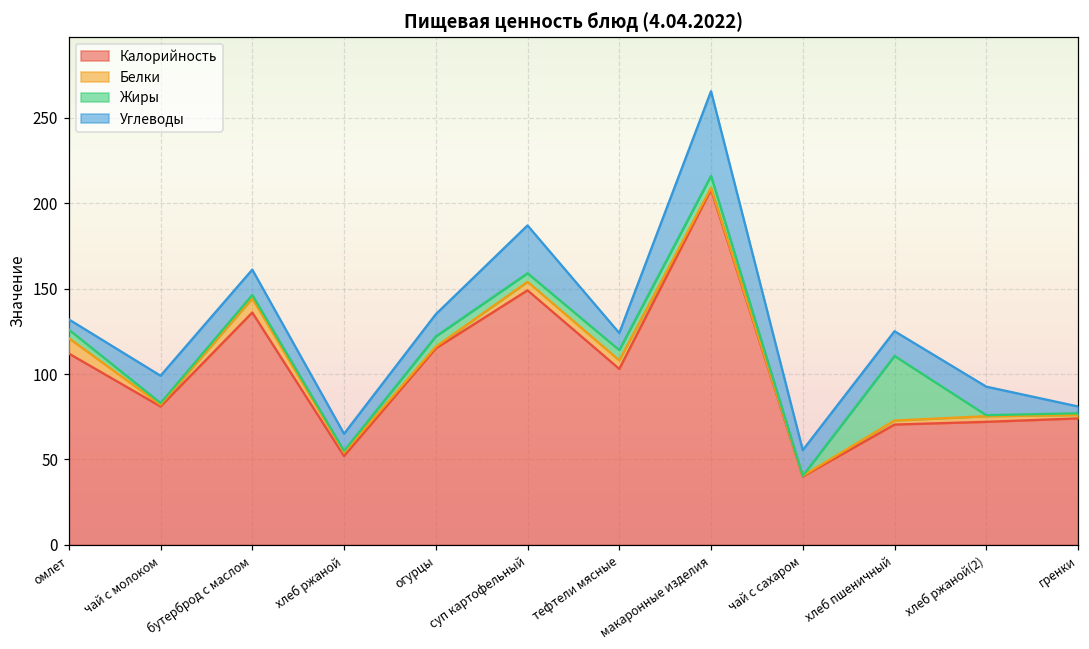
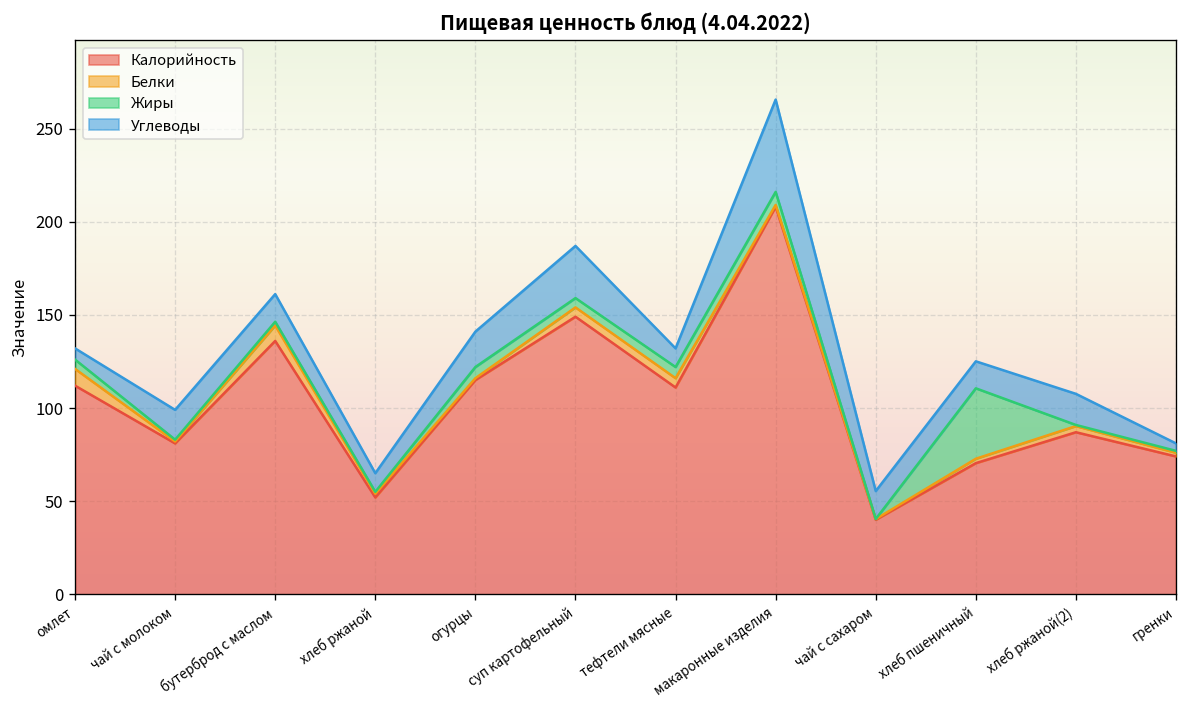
  {
    "Калорийность": {
      "омлет": 112,
      "бутерброд с маслом": 136,
      "хлеб ржаной": 52,
      "суп картофельный": 149,
-     "тефтели мясные": 103,
+     "тефтели мясные": 111,
      "хлеб пшеничный": 70,
-     "хлеб ржаной(2)": 72,
+     "хлеб ржаной(2)": 87,
      "гренки": 74
    },
    "Белки": {
      "омлет": 9,
      "бутерброд с маслом": 8,
      "суп картофельный": 5,
      "тефтели мясные": 5,
      "хлеб пшеничный": 2
    },
    "Жиры": {
      "омлет": 5,
      "бутерброд с маслом": 2,
      "огурцы": 6,
      "суп картофельный": 5,
      "тефтели мясные": 6,
      "макаронные изделия": 7,
      "хлеб пшеничный": 38
    },
    "Углеводы": {
      "омлет": 6,
      "чай с молоком": 16,
      "бутерброд с маслом": 15,
      "хлеб ржаной": 10,
-     "огурцы": 13,
+     "огурцы": 19,
      "суп картофельный": 28,
      "тефтели мясные": 10,
      "макаронные изделия": 50,
      "чай с сахаром": 15,
      "хлеб пшеничный": 14,
      "хлеб ржаной(2)": 17,
      "гренки": 4
    }
  }
